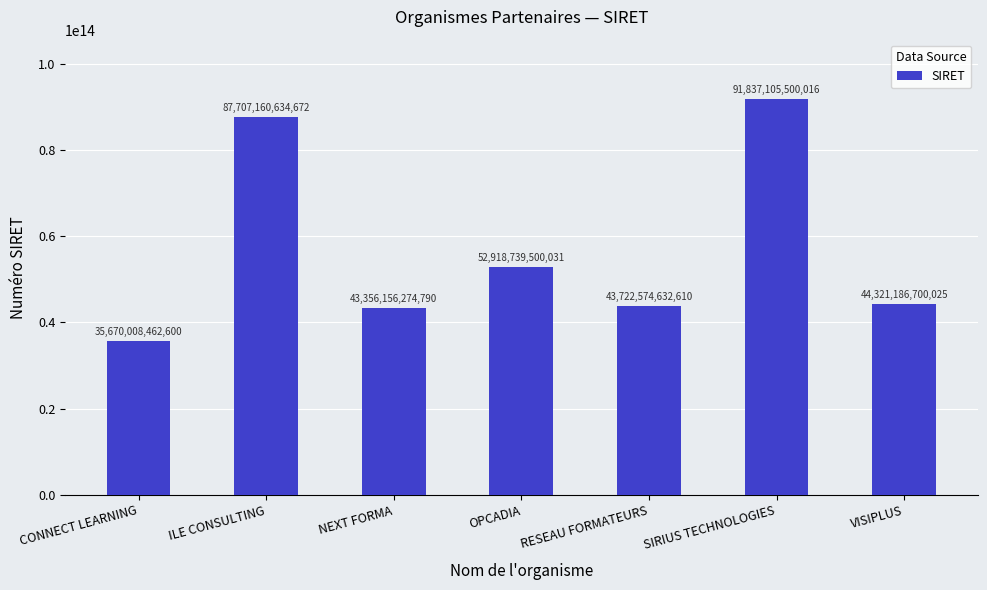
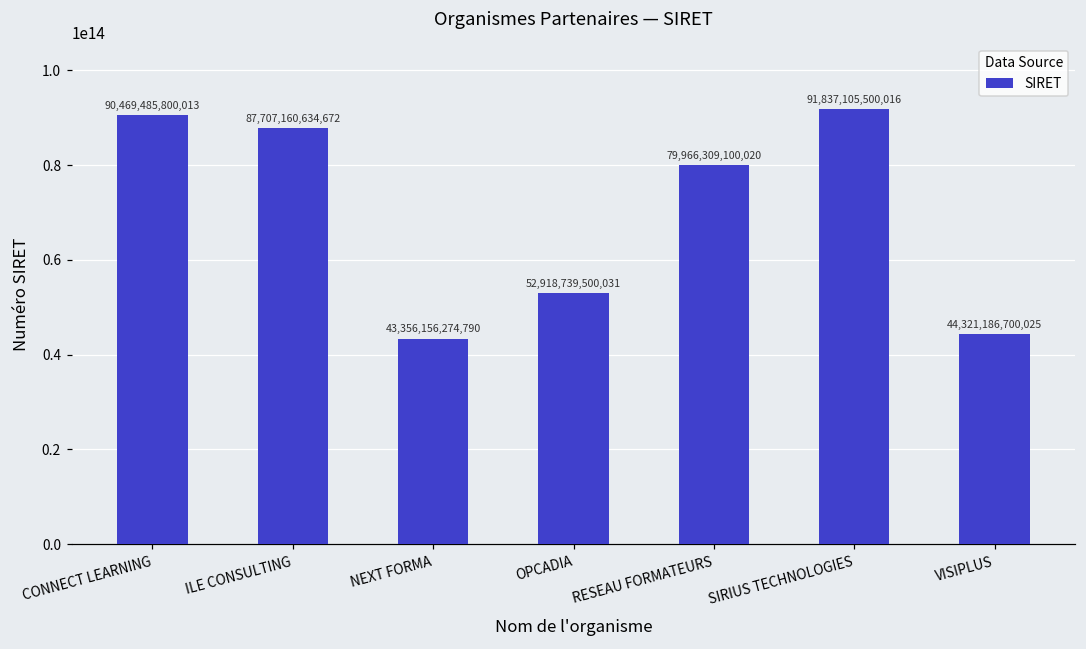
  {
-   "CONNECT LEARNING": "35,670,008,462,600",
+   "CONNECT LEARNING": "90,469,485,800,013",
    "ILE CONSULTING": "87,707,160,634,672",
    "NEXT FORMA": "43,356,156,274,790",
    "OPCADIA": "52,918,739,500,031",
-   "RESEAU FORMATEURS": "43,722,574,632,610",
+   "RESEAU FORMATEURS": "79,966,309,100,020",
    "SIRIUS TECHNOLOGIES": "91,837,105,500,016",
    "VISIPLUS": "44,321,186,700,025"
  }
